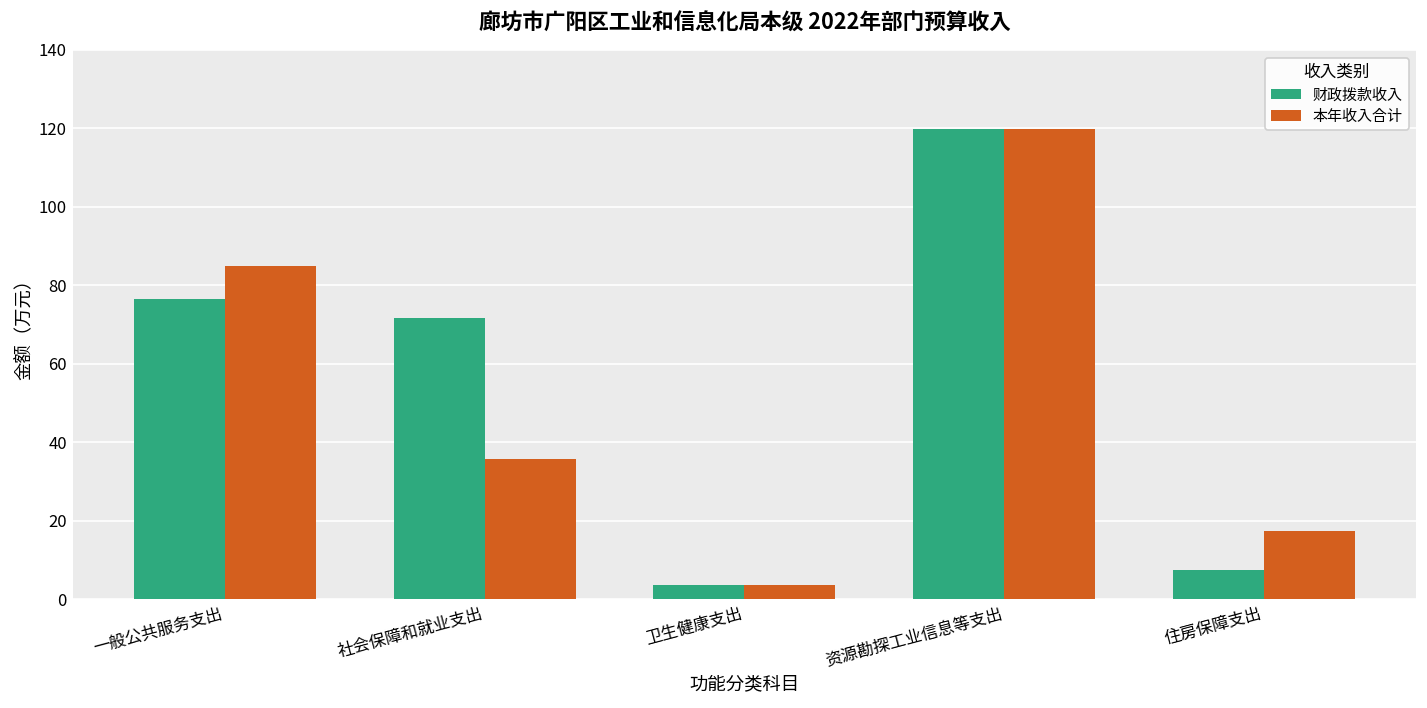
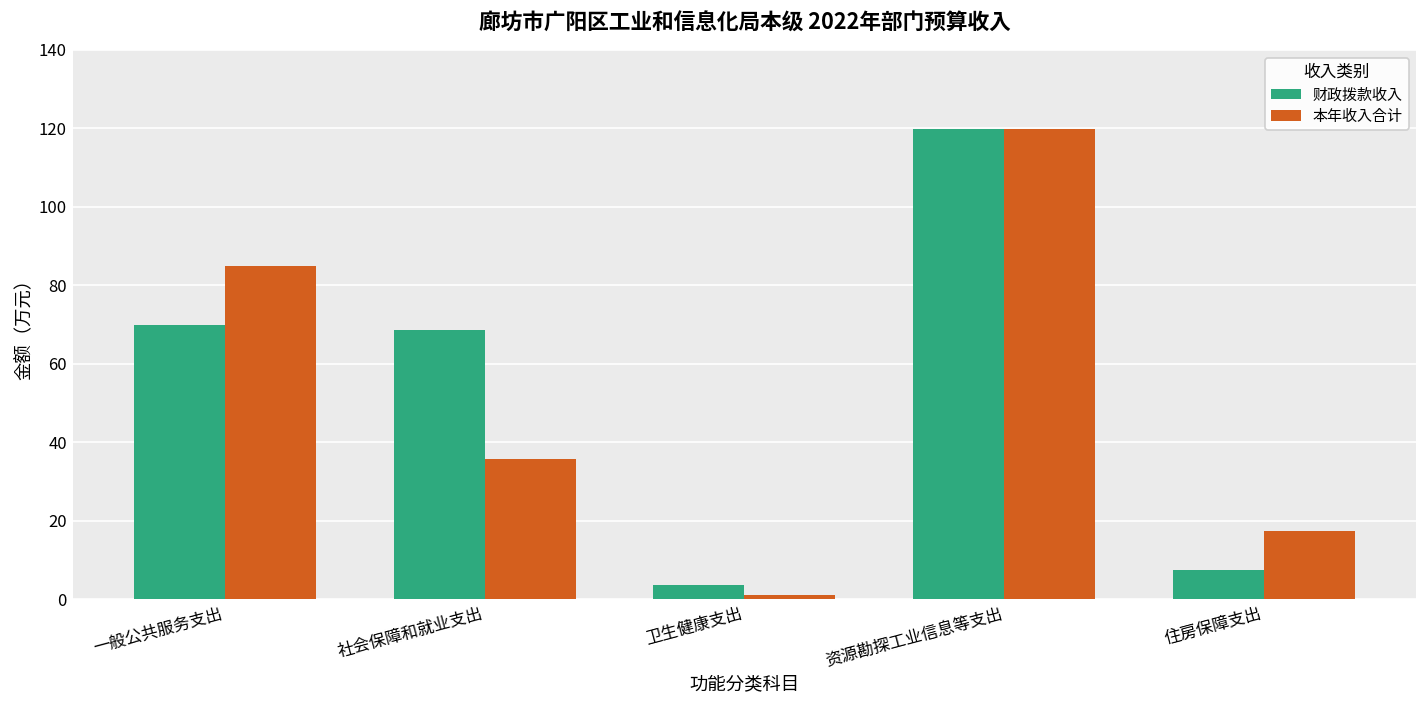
  {
    "财政拨款收入": {
-     "一般公共服务支出": 77,
-     "社会保障和就业支出": 72,
+     "一般公共服务支出": 70,
+     "社会保障和就业支出": 69,
      "卫生健康支出": 4,
      "资源勘探工业信息等支出": 120,
      "住房保障支出": 7
    },
    "本年收入合计": {
      "一般公共服务支出": 85,
      "社会保障和就业支出": 36,
-     "卫生健康支出": 4,
+     "卫生健康支出": 1,
      "资源勘探工业信息等支出": 120,
      "住房保障支出": 17
    }
  }
